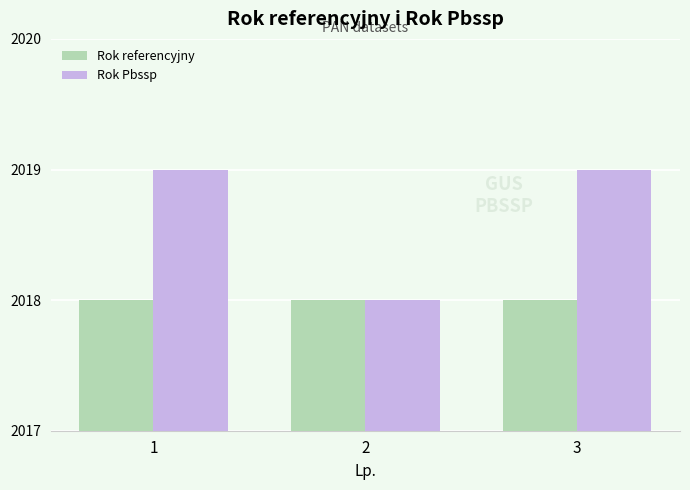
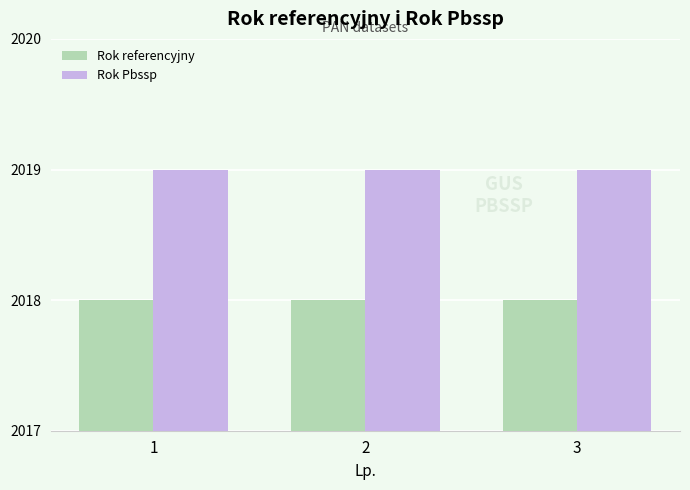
  {
    "Rok referencyjny": {
      "1": 2018,
      "2": 2018,
      "3": 2018
    },
    "Rok Pbssp": {
      "1": 2019,
-     "2": 2018,
+     "2": 2019,
      "3": 2019
    }
  }
